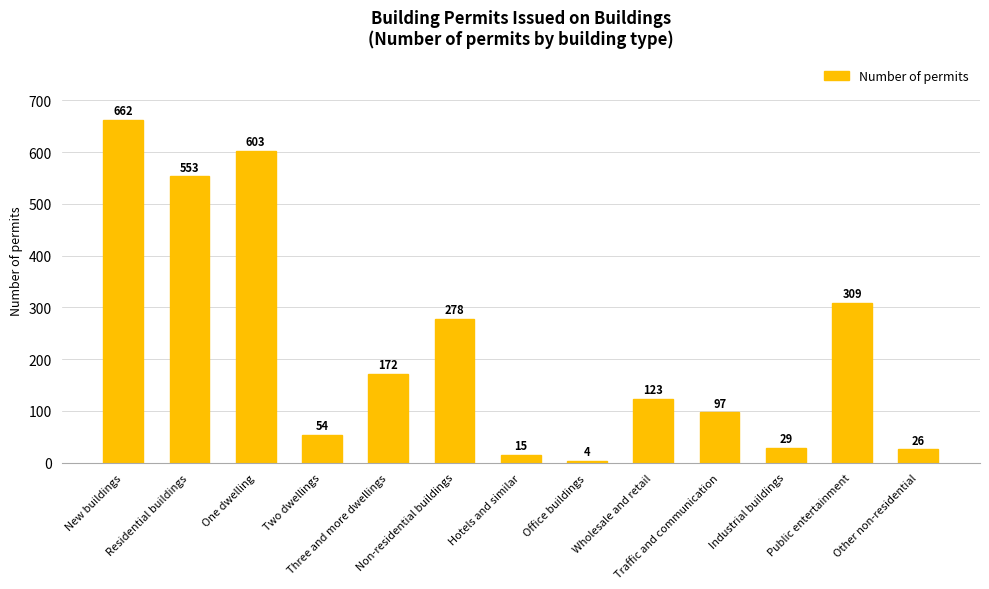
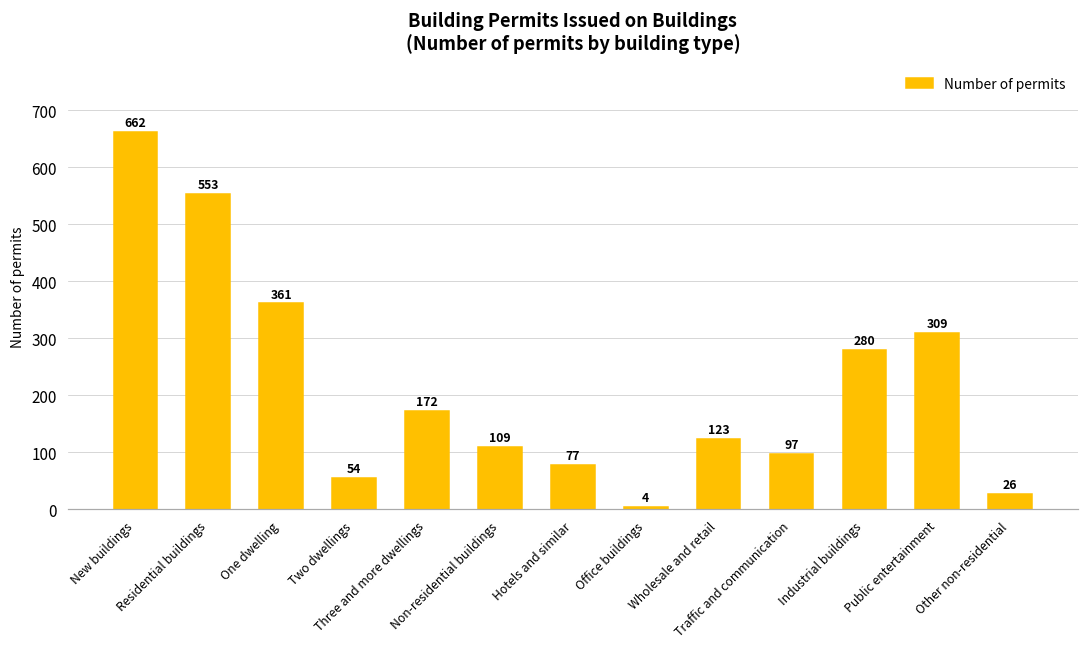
  {
    "New buildings": 662,
    "Residential buildings": 553,
-   "One dwelling": 603,
+   "One dwelling": 361,
    "Two dwellings": 54,
    "Three and more dwellings": 172,
-   "Non-residential buildings": 278,
-   "Hotels and similar": 15,
+   "Non-residential buildings": 109,
+   "Hotels and similar": 77,
    "Office buildings": 4,
    "Wholesale and retail": 123,
    "Traffic and communication": 97,
-   "Industrial buildings": 29,
+   "Industrial buildings": 280,
    "Public entertainment": 309,
    "Other non-residential": 26
  }
